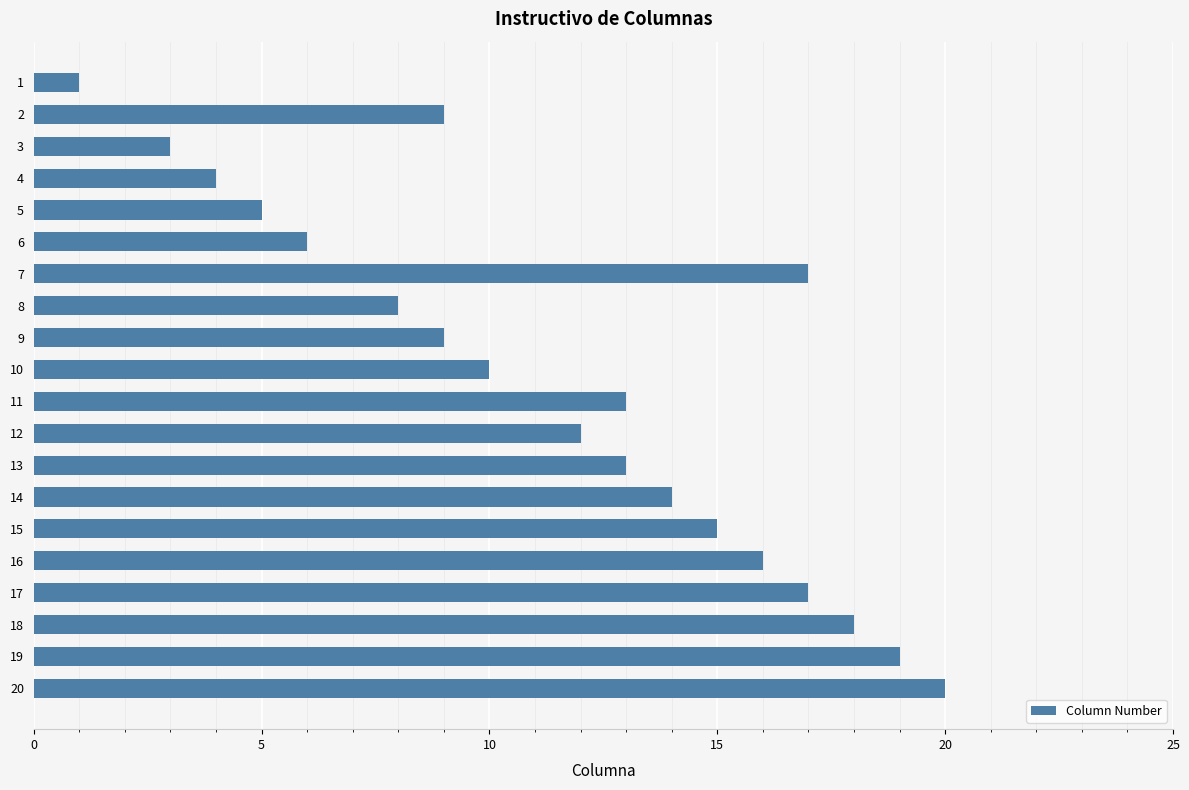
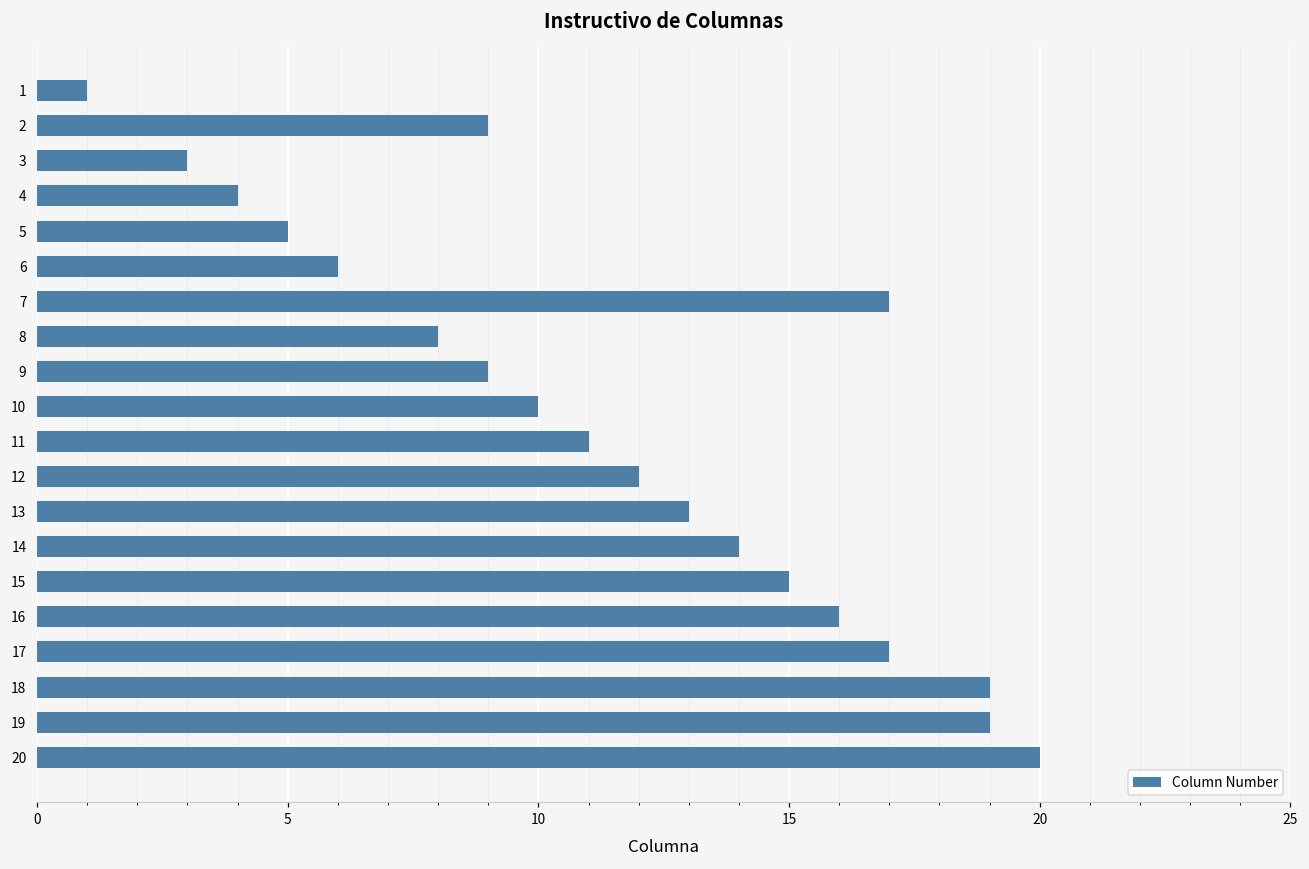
  {
    "1": 1,
    "2": 9,
    "3": 3,
    "4": 4,
    "5": 5,
    "6": 6,
    "7": 17,
    "8": 8,
    "9": 9,
    "10": 10,
-   "11": 13,
+   "11": 11,
    "12": 12,
    "13": 13,
    "14": 14,
    "15": 15,
    "16": 16,
    "17": 17,
-   "18": 18,
+   "18": 19,
    "19": 19,
    "20": 20
  }
